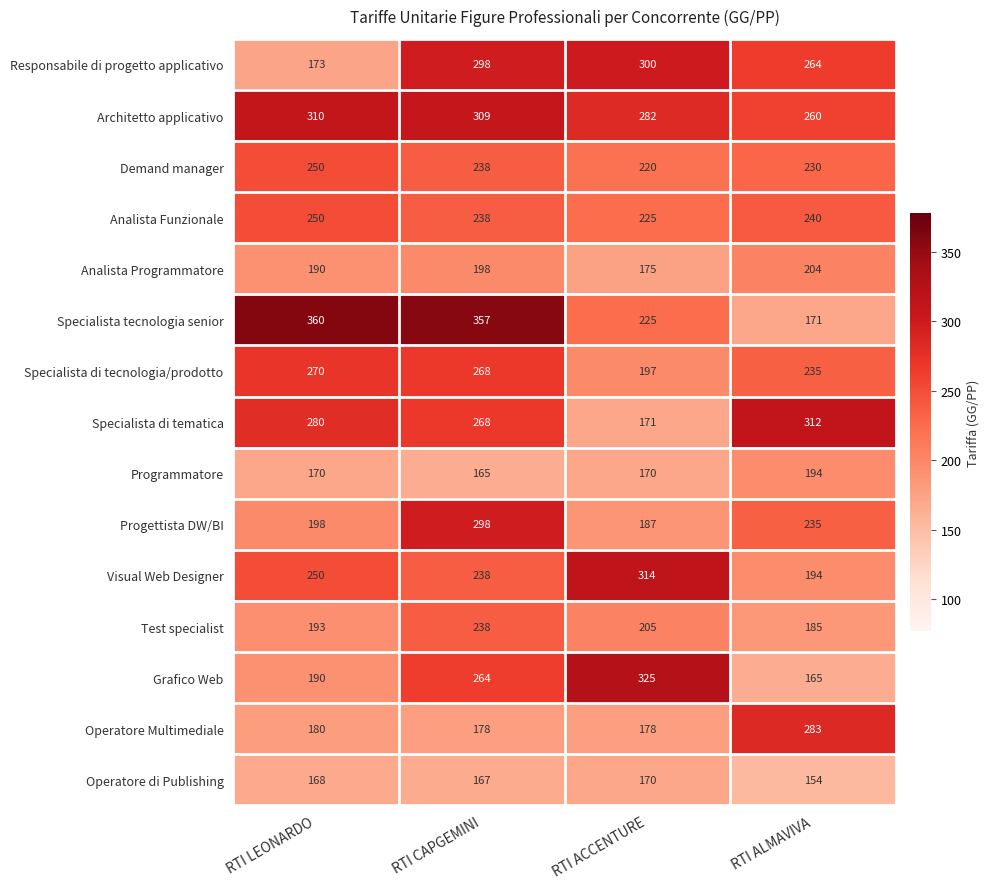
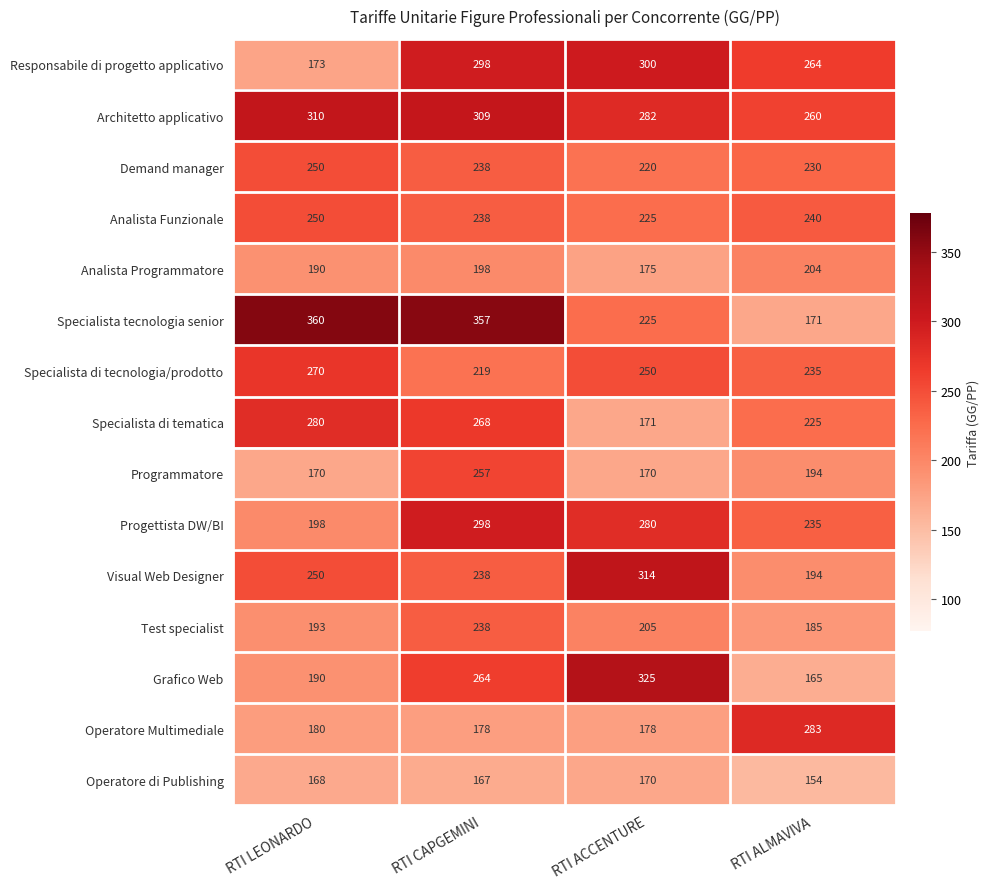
  {
    "Responsabile di progetto applicativo": {
      "RTI LEONARDO": 173,
      "RTI CAPGEMINI": 298,
      "RTI ACCENTURE": 300,
      "RTI ALMAVIVA": 264
    },
    "Architetto applicativo": {
      "RTI LEONARDO": 310,
      "RTI CAPGEMINI": 309,
      "RTI ACCENTURE": 282,
      "RTI ALMAVIVA": 260
    },
    "Demand manager": {
      "RTI LEONARDO": 250,
      "RTI CAPGEMINI": 238,
      "RTI ACCENTURE": 220,
      "RTI ALMAVIVA": 230
    },
    "Analista Funzionale": {
      "RTI LEONARDO": 250,
      "RTI CAPGEMINI": 238,
      "RTI ACCENTURE": 225,
      "RTI ALMAVIVA": 240
    },
    "Analista Programmatore": {
      "RTI LEONARDO": 190,
      "RTI CAPGEMINI": 198,
      "RTI ACCENTURE": 175,
      "RTI ALMAVIVA": 204
    },
    "Specialista tecnologia senior": {
      "RTI LEONARDO": 360,
      "RTI CAPGEMINI": 357,
      "RTI ACCENTURE": 225,
      "RTI ALMAVIVA": 171
    },
    "Specialista di tecnologia/prodotto": {
      "RTI LEONARDO": 270,
-     "RTI CAPGEMINI": 268,
-     "RTI ACCENTURE": 197,
+     "RTI CAPGEMINI": 219,
+     "RTI ACCENTURE": 250,
      "RTI ALMAVIVA": 235
    },
    "Specialista di tematica": {
      "RTI LEONARDO": 280,
      "RTI CAPGEMINI": 268,
      "RTI ACCENTURE": 171,
-     "RTI ALMAVIVA": 312
+     "RTI ALMAVIVA": 225
    },
    "Programmatore": {
      "RTI LEONARDO": 170,
-     "RTI CAPGEMINI": 165,
+     "RTI CAPGEMINI": 257,
      "RTI ACCENTURE": 170,
      "RTI ALMAVIVA": 194
    },
    "Progettista DW/BI": {
      "RTI LEONARDO": 198,
      "RTI CAPGEMINI": 298,
-     "RTI ACCENTURE": 187,
+     "RTI ACCENTURE": 280,
      "RTI ALMAVIVA": 235
    },
    "Visual Web Designer": {
      "RTI LEONARDO": 250,
      "RTI CAPGEMINI": 238,
      "RTI ACCENTURE": 314,
      "RTI ALMAVIVA": 194
    },
    "Test specialist": {
      "RTI LEONARDO": 193,
      "RTI CAPGEMINI": 238,
      "RTI ACCENTURE": 205,
      "RTI ALMAVIVA": 185
    },
    "Grafico Web": {
      "RTI LEONARDO": 190,
      "RTI CAPGEMINI": 264,
      "RTI ACCENTURE": 325,
      "RTI ALMAVIVA": 165
    },
    "Operatore Multimediale": {
      "RTI LEONARDO": 180,
      "RTI CAPGEMINI": 178,
      "RTI ACCENTURE": 178,
      "RTI ALMAVIVA": 283
    },
    "Operatore di Publishing": {
      "RTI LEONARDO": 168,
      "RTI CAPGEMINI": 167,
      "RTI ACCENTURE": 170,
      "RTI ALMAVIVA": 154
    }
  }
